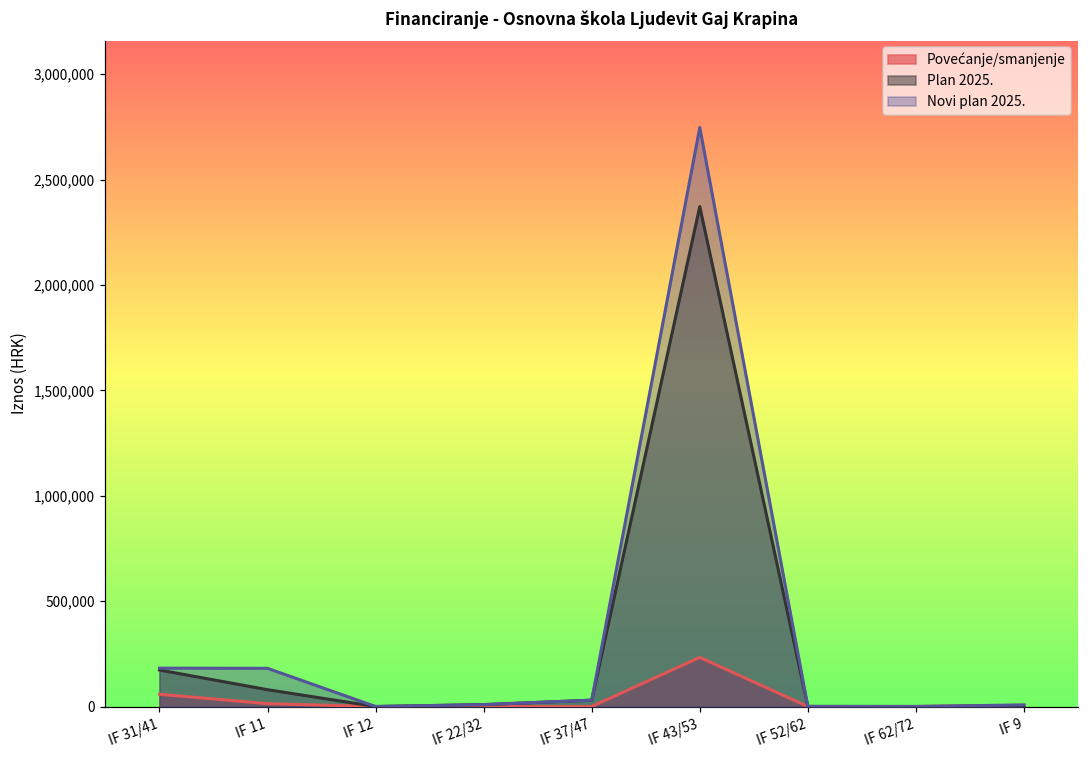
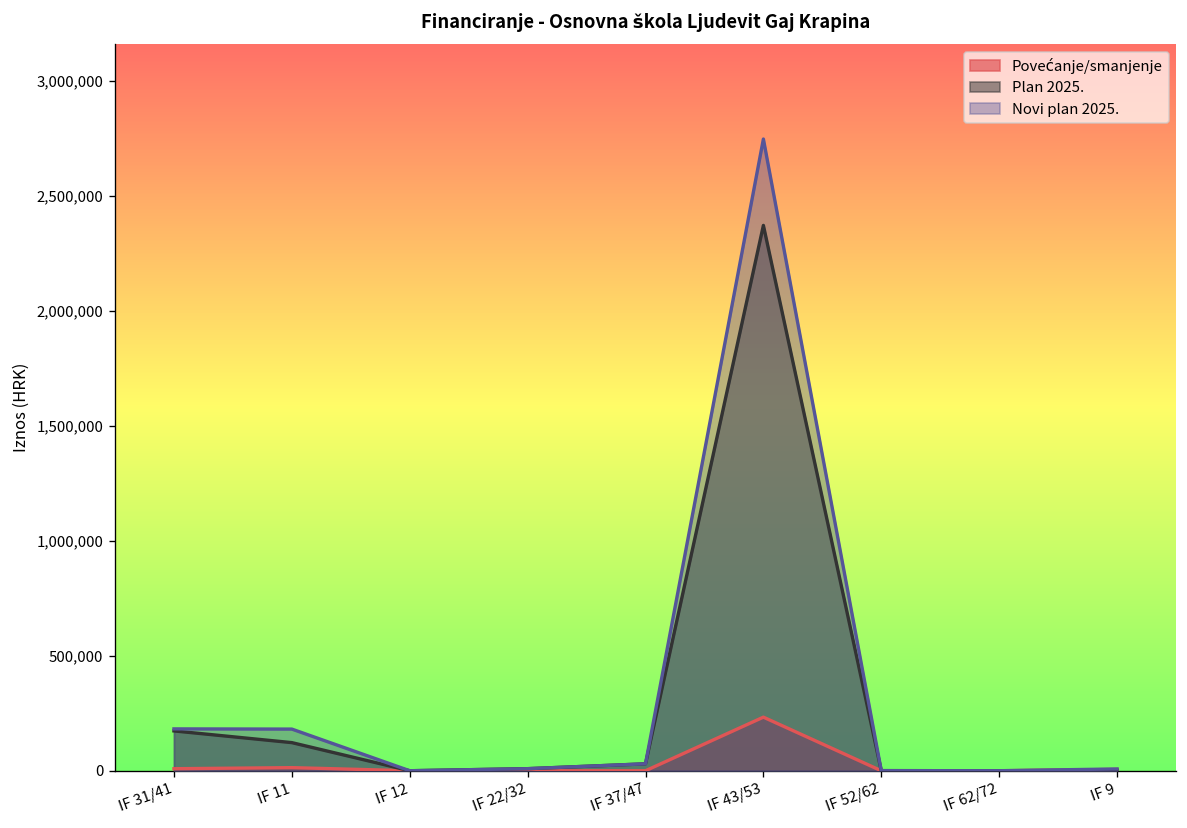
  {
    "Povećanje/smanjenje": {
-     "IF 31/41": "60,000",
+     "IF 31/41": "10,000",
      "IF 11": "10,000",
      "IF 37/47": "0",
      "IF 43/53": "230,000"
    },
    "Plan 2025.": {
-     "IF 11": "80,000",
+     "IF 11": "120,000",
      "IF 43/53": "2,370,000"
    },
    "Novi plan 2025.": {
      "IF 11": "180,000",
      "IF 43/53": "2,750,000"
    }
  }
